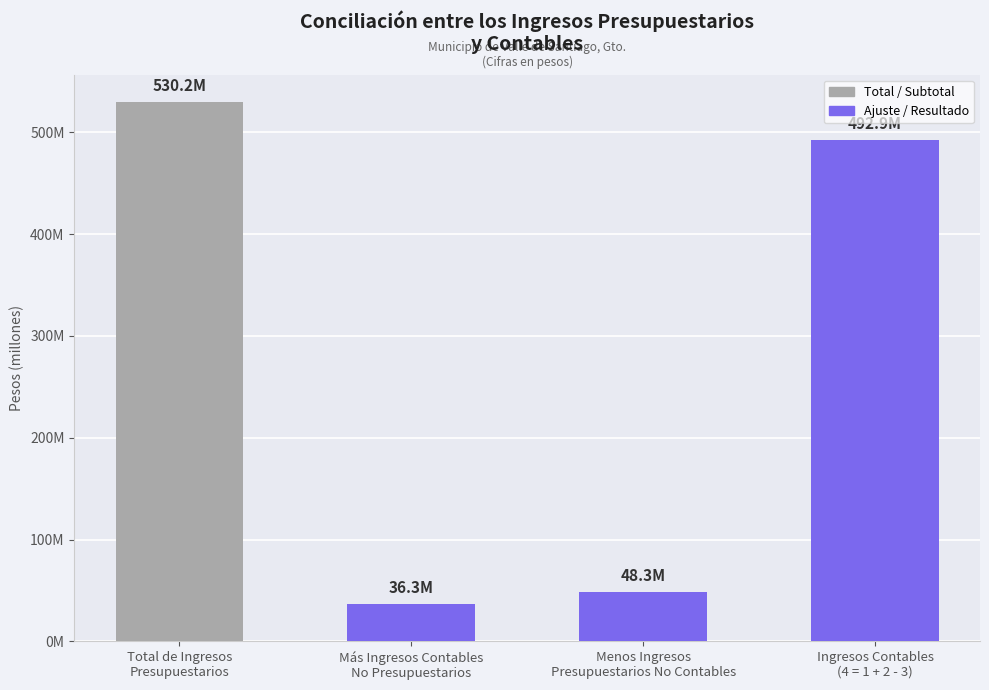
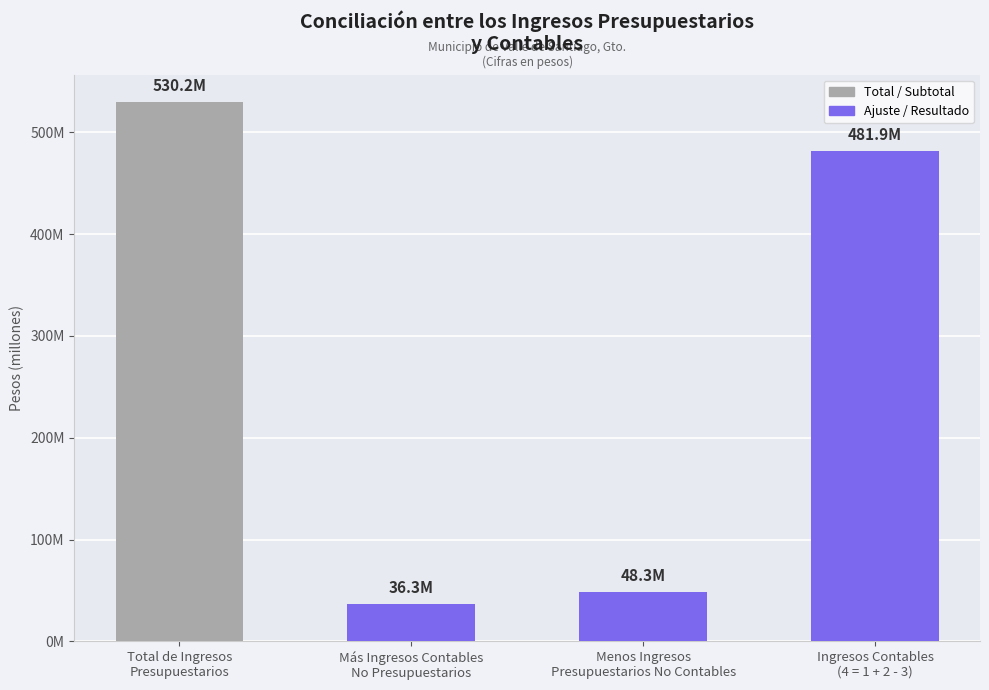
  {
-   "Ingresos Contables (4 = 1 + 2 - 3)": 493000000
+   "Ingresos Contables (4 = 1 + 2 - 3)": 482000000
  }
